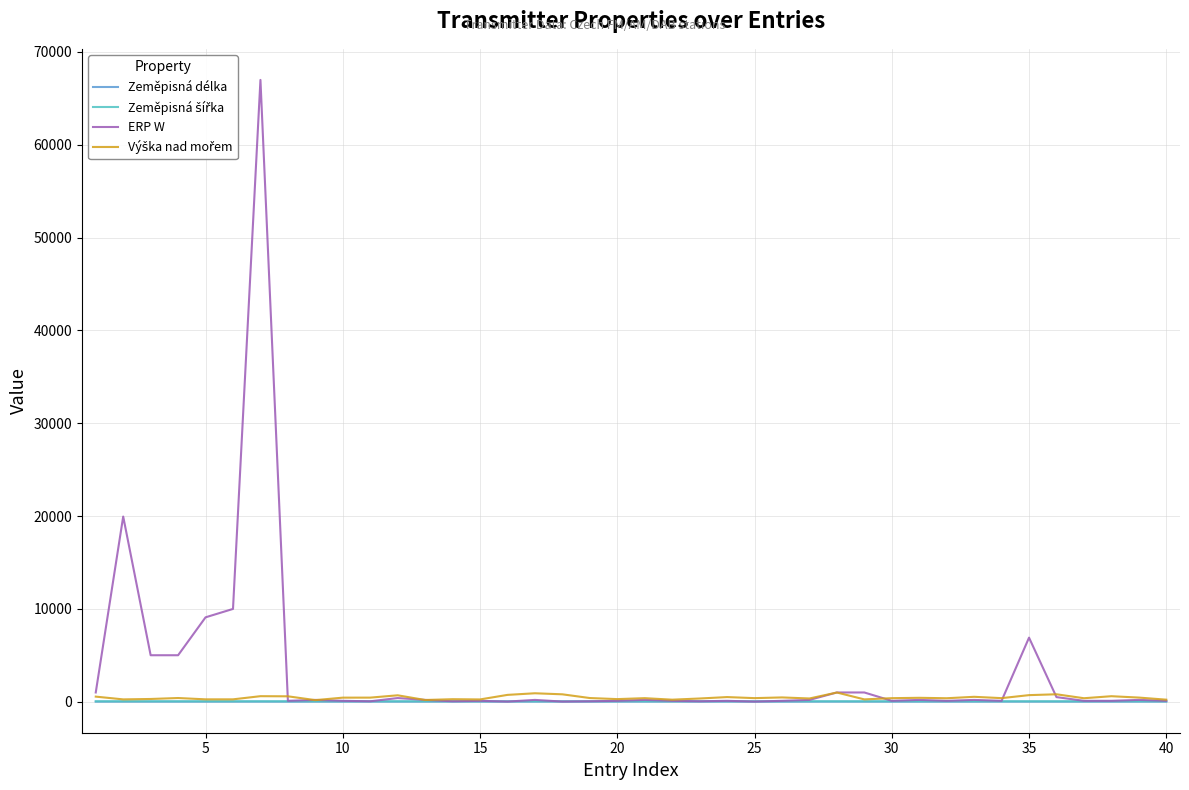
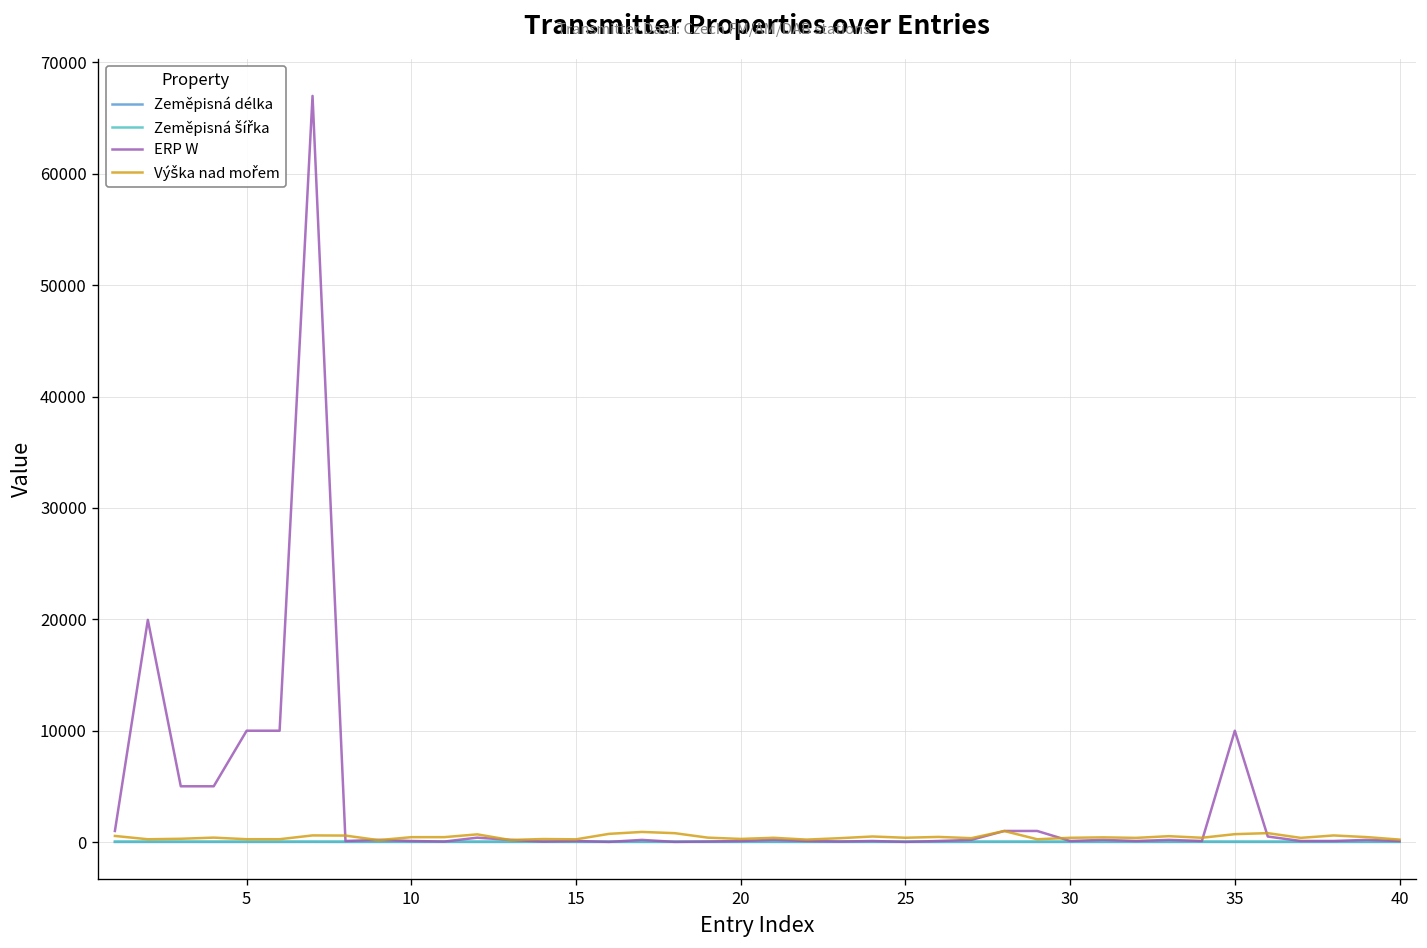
  {
    "ERP W": {
-     "5": 9000,
-     "35": 7000
+     "5": 10000,
+     "35": 10000
    },
    "Výška nad mořem": {
      "10": 0,
      "25": 0,
      "30": 0,
      "35": 1000
    }
  }
